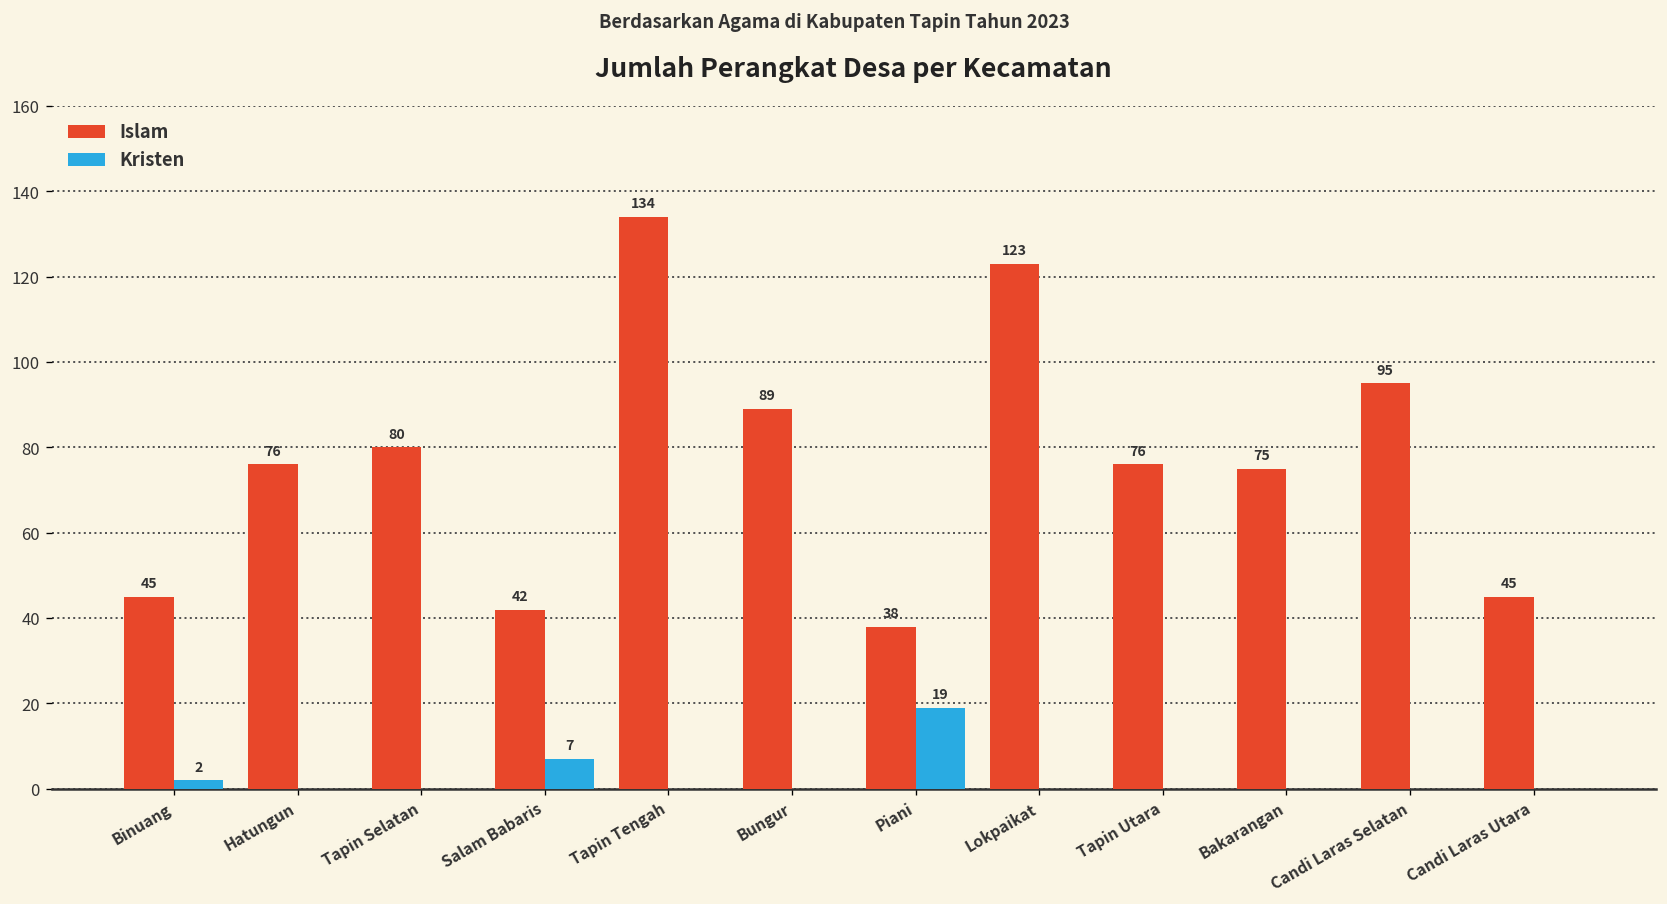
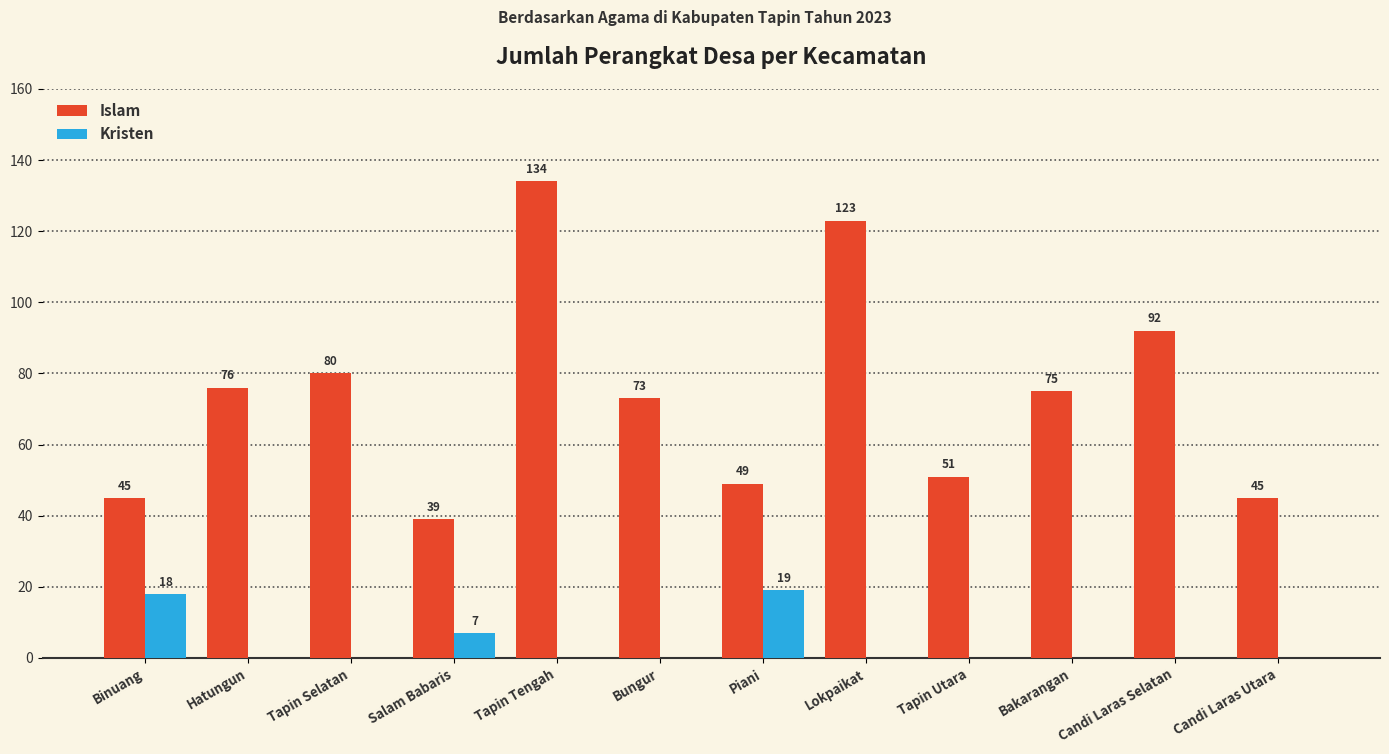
  {
    "Islam": {
      "Binuang": 45,
      "Hatungun": 76,
      "Tapin Selatan": 80,
-     "Salam Babaris": 42,
+     "Salam Babaris": 39,
      "Tapin Tengah": 134,
-     "Bungur": 89,
-     "Piani": 38,
+     "Bungur": 73,
+     "Piani": 49,
      "Lokpaikat": 123,
-     "Tapin Utara": 76,
+     "Tapin Utara": 51,
      "Bakarangan": 75,
-     "Candi Laras Selatan": 95,
+     "Candi Laras Selatan": 92,
      "Candi Laras Utara": 45
    },
    "Kristen": {
-     "Binuang": 2,
+     "Binuang": 18,
      "Salam Babaris": 7,
      "Piani": 19
    }
  }
